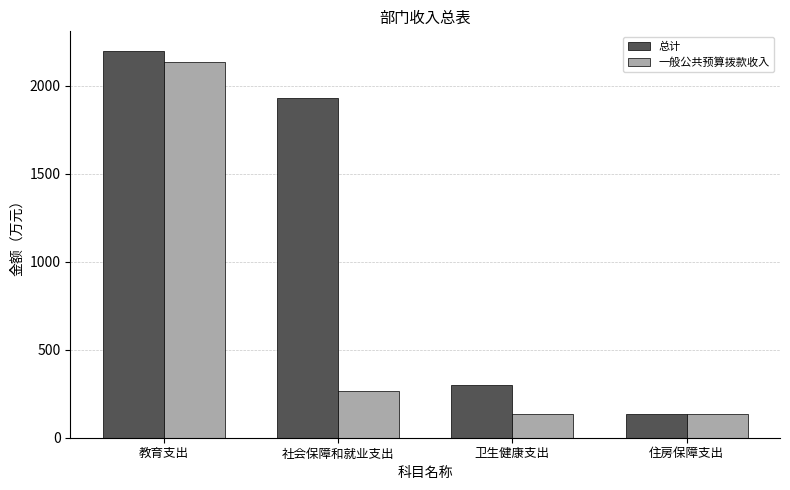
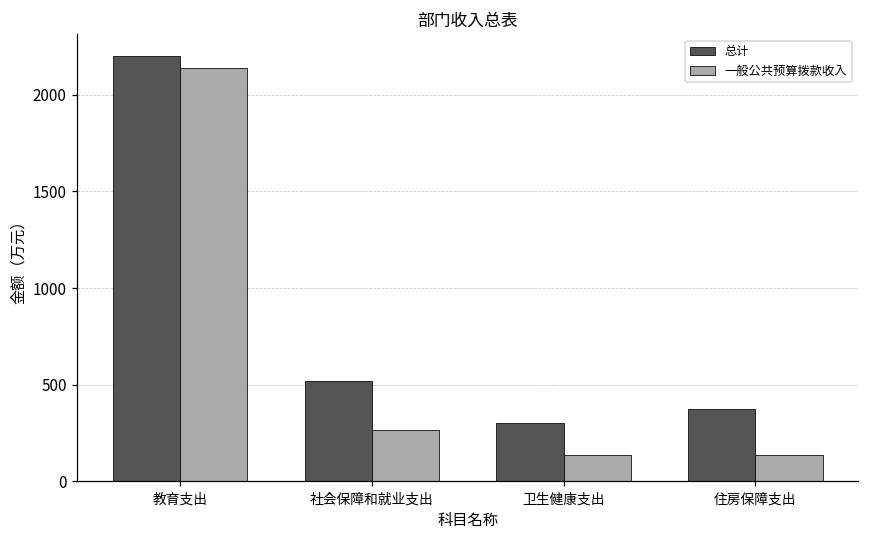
  {
    "总计": {
      "教育支出": 2200,
-     "社会保障和就业支出": 1930,
+     "社会保障和就业支出": 520,
      "卫生健康支出": 300,
-     "住房保障支出": 140
+     "住房保障支出": 370
    },
    "一般公共预算拨款收入": {
      "教育支出": 2140,
      "社会保障和就业支出": 270,
      "卫生健康支出": 140,
      "住房保障支出": 140
    }
  }
